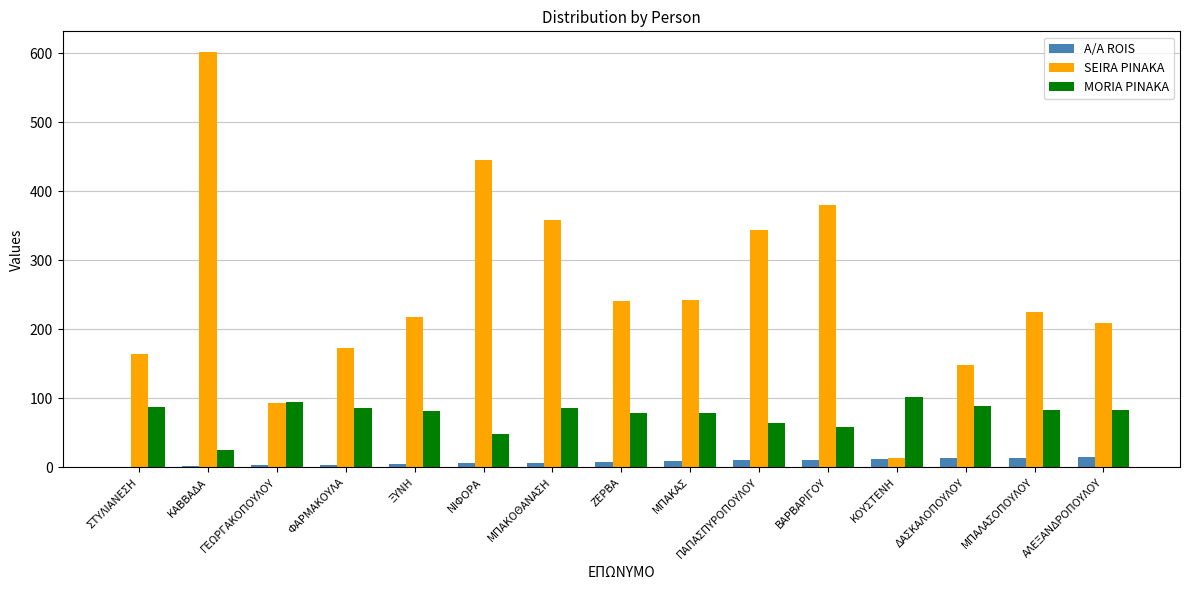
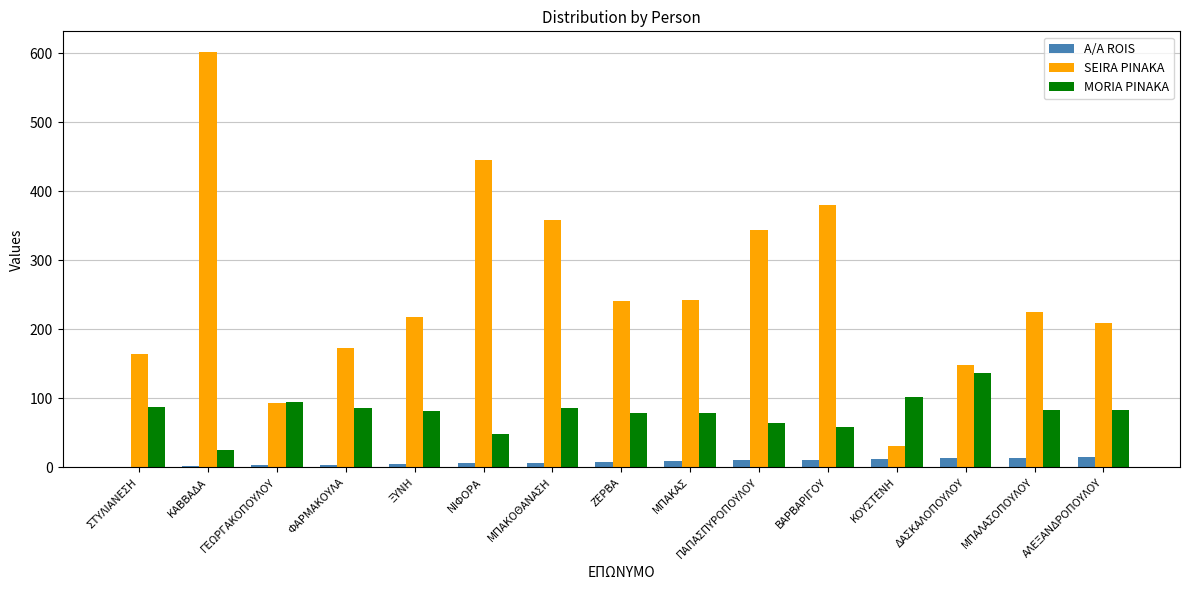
  {
    "A/A ROIS": {
      "ΦΑΡΜΑΚΟΥΛΑ": 0,
      "ΞΥΝΗ": 10,
      "ΝΙΦΟΡΑ": 10,
      "ΜΠΑΚΟΘΑΝΑΣΗ": 10,
      "ΖΕΡΒΑ": 10,
      "ΜΠΑΚΑΣ": 10,
      "ΠΑΠΑΣΠΥΡΟΠΟΥΛΟΥ": 10,
      "ΒΑΡΒΑΡΙΓΟΥ": 10,
      "ΚΟΥΣΤΕΝΗ": 10,
      "ΔΑΣΚΑΛΟΠΟΥΛΟΥ": 10,
      "ΜΠΑΛΑΣΟΠΟΥΛΟΥ": 10,
      "ΑΛΕΞΑΝΔΡΟΠΟΥΛΟΥ": 20
    },
    "SEIRA PINAKA": {
      "ΣΤΥΛΙΑΝΕΣΗ": 170,
      "ΚΑΒΒΑΔΑ": 600,
      "ΓΕΩΡΓΑΚΟΠΟΥΛΟΥ": 90,
      "ΦΑΡΜΑΚΟΥΛΑ": 170,
      "ΞΥΝΗ": 220,
      "ΝΙΦΟΡΑ": 450,
      "ΜΠΑΚΟΘΑΝΑΣΗ": 360,
      "ΖΕΡΒΑ": 240,
      "ΜΠΑΚΑΣ": 240,
      "ΠΑΠΑΣΠΥΡΟΠΟΥΛΟΥ": 340,
      "ΒΑΡΒΑΡΙΓΟΥ": 380,
-     "ΚΟΥΣΤΕΝΗ": 10,
+     "ΚΟΥΣΤΕΝΗ": 30,
      "ΔΑΣΚΑΛΟΠΟΥΛΟΥ": 150,
      "ΜΠΑΛΑΣΟΠΟΥΛΟΥ": 230,
      "ΑΛΕΞΑΝΔΡΟΠΟΥΛΟΥ": 210
    },
    "MORIA PINAKA": {
      "ΣΤΥΛΙΑΝΕΣΗ": 90,
      "ΚΑΒΒΑΔΑ": 30,
      "ΓΕΩΡΓΑΚΟΠΟΥΛΟΥ": 90,
      "ΦΑΡΜΑΚΟΥΛΑ": 90,
      "ΞΥΝΗ": 80,
      "ΝΙΦΟΡΑ": 50,
      "ΜΠΑΚΟΘΑΝΑΣΗ": 90,
      "ΖΕΡΒΑ": 80,
      "ΜΠΑΚΑΣ": 80,
      "ΠΑΠΑΣΠΥΡΟΠΟΥΛΟΥ": 60,
      "ΒΑΡΒΑΡΙΓΟΥ": 60,
      "ΚΟΥΣΤΕΝΗ": 100,
-     "ΔΑΣΚΑΛΟΠΟΥΛΟΥ": 90,
+     "ΔΑΣΚΑΛΟΠΟΥΛΟΥ": 140,
      "ΜΠΑΛΑΣΟΠΟΥΛΟΥ": 80,
      "ΑΛΕΞΑΝΔΡΟΠΟΥΛΟΥ": 80
    }
  }
